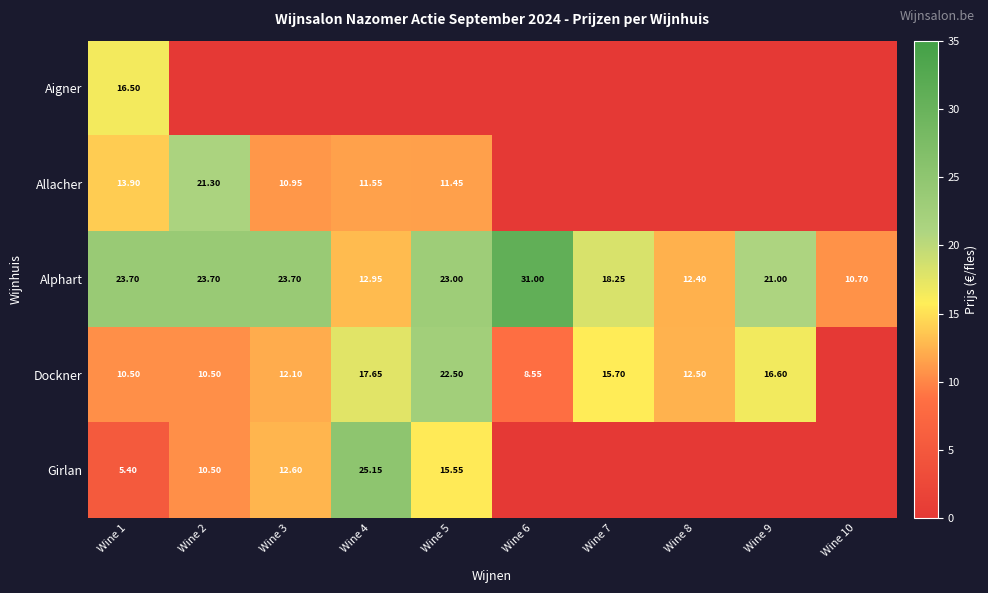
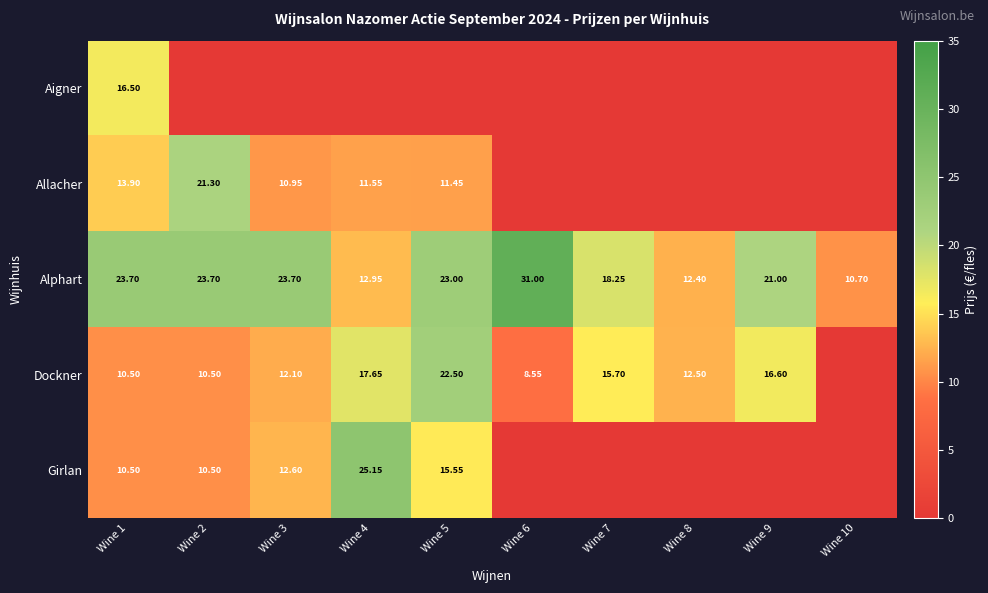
  {
    "Aigner": {
      "Wine 1": 16.50
    },
    "Allacher": {
      "Wine 1": 13.90,
      "Wine 2": 21.30,
      "Wine 3": 10.95,
      "Wine 4": 11.55,
      "Wine 5": 11.45
    },
    "Alphart": {
      "Wine 1": 23.70,
      "Wine 2": 23.70,
      "Wine 3": 23.70,
      "Wine 4": 12.95,
      "Wine 5": 23.00,
      "Wine 6": 31.00,
      "Wine 7": 18.25,
      "Wine 8": 12.40,
      "Wine 9": 21.00,
      "Wine 10": 10.70
    },
    "Dockner": {
      "Wine 1": 10.50,
      "Wine 2": 10.50,
      "Wine 3": 12.10,
      "Wine 4": 17.65,
      "Wine 5": 22.50,
      "Wine 6": 8.55,
      "Wine 7": 15.70,
      "Wine 8": 12.50,
      "Wine 9": 16.60
    },
    "Girlan": {
-     "Wine 1": 5.40,
+     "Wine 1": 10.50,
      "Wine 2": 10.50,
      "Wine 3": 12.60,
      "Wine 4": 25.15,
      "Wine 5": 15.55
    }
  }
